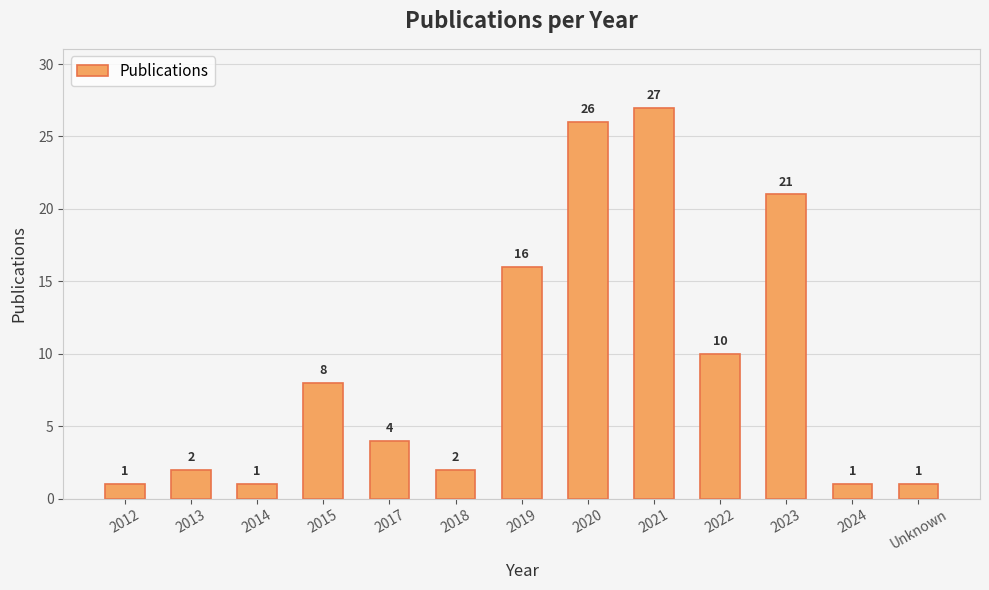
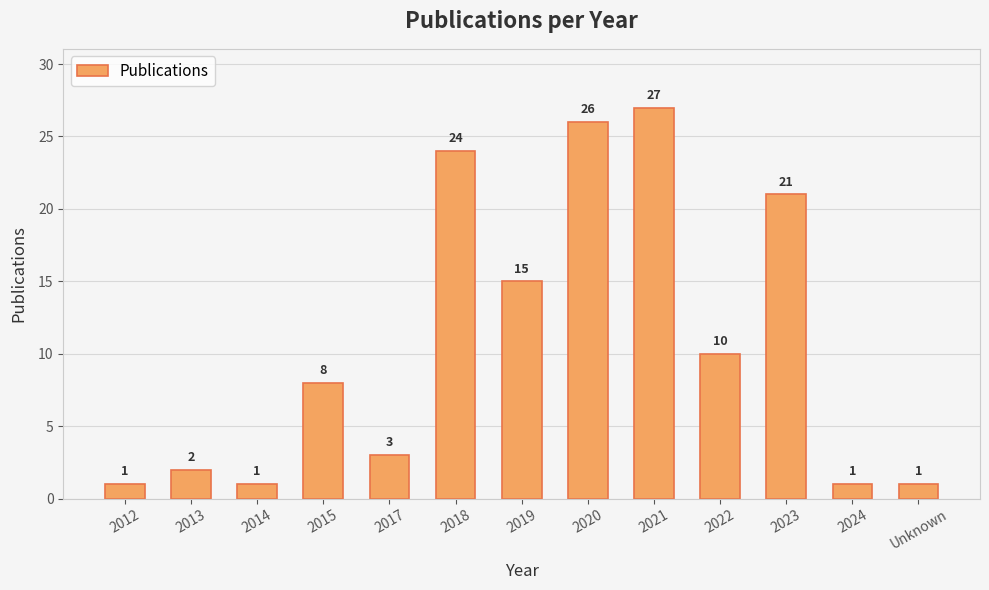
  {
    "2012": 1,
    "2013": 2,
    "2014": 1,
    "2015": 8,
-   "2017": 4,
-   "2018": 2,
-   "2019": 16,
+   "2017": 3,
+   "2018": 24,
+   "2019": 15,
    "2020": 26,
    "2021": 27,
    "2022": 10,
    "2023": 21,
    "2024": 1,
    "Unknown": 1
  }
